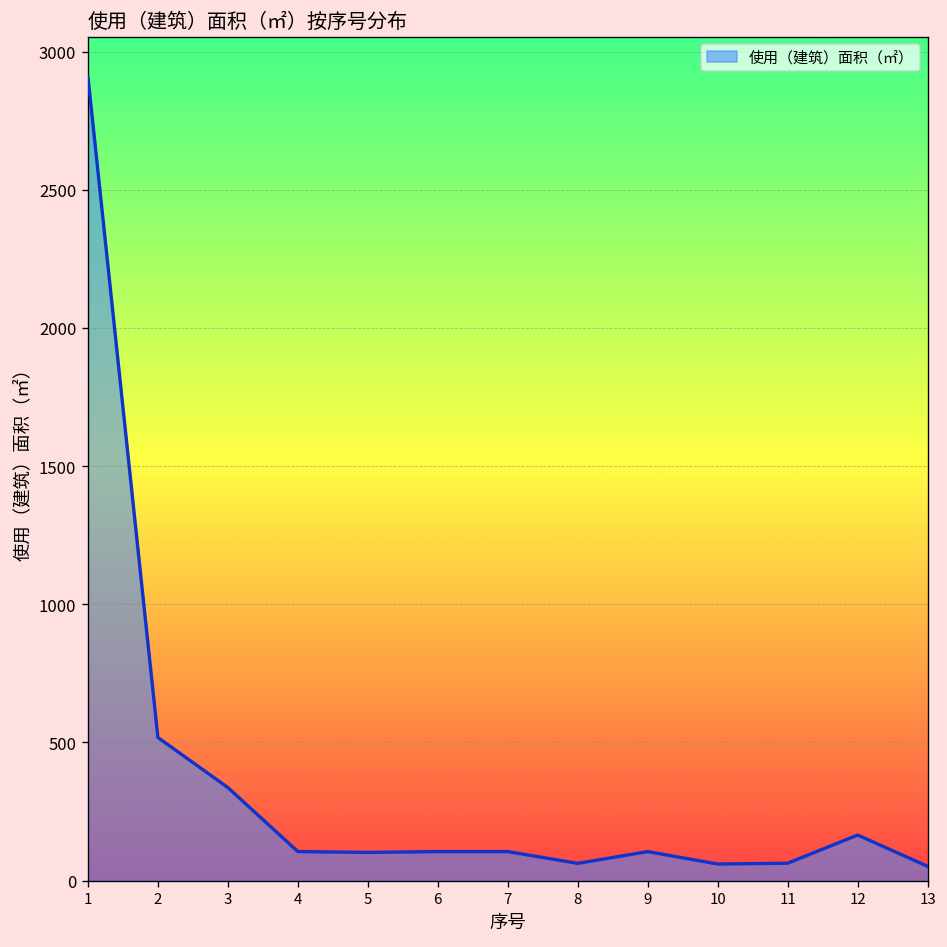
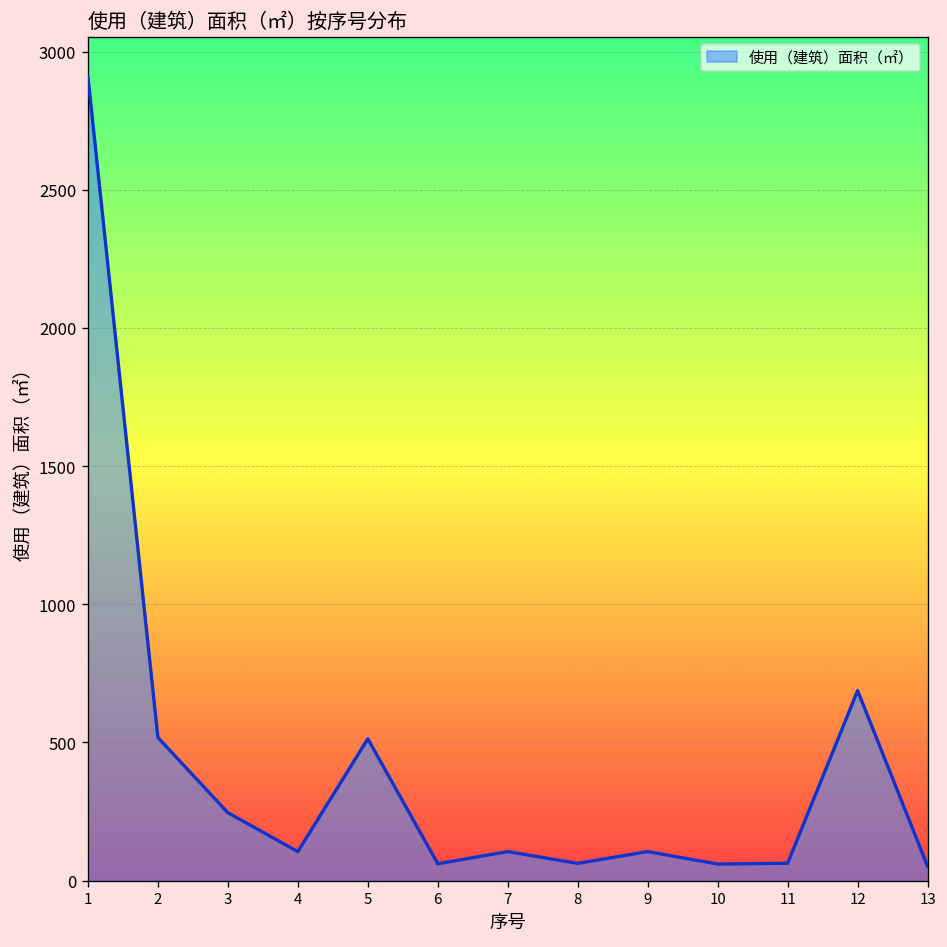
  {
    "1": 2910,
    "2": 520,
-   "3": 340,
+   "3": 250,
    "4": 110,
-   "5": 100,
-   "6": 110,
+   "5": 510,
+   "6": 60,
    "7": 110,
    "8": 60,
    "9": 110,
    "10": 60,
    "11": 60,
-   "12": 170,
+   "12": 690,
    "13": 50
  }
